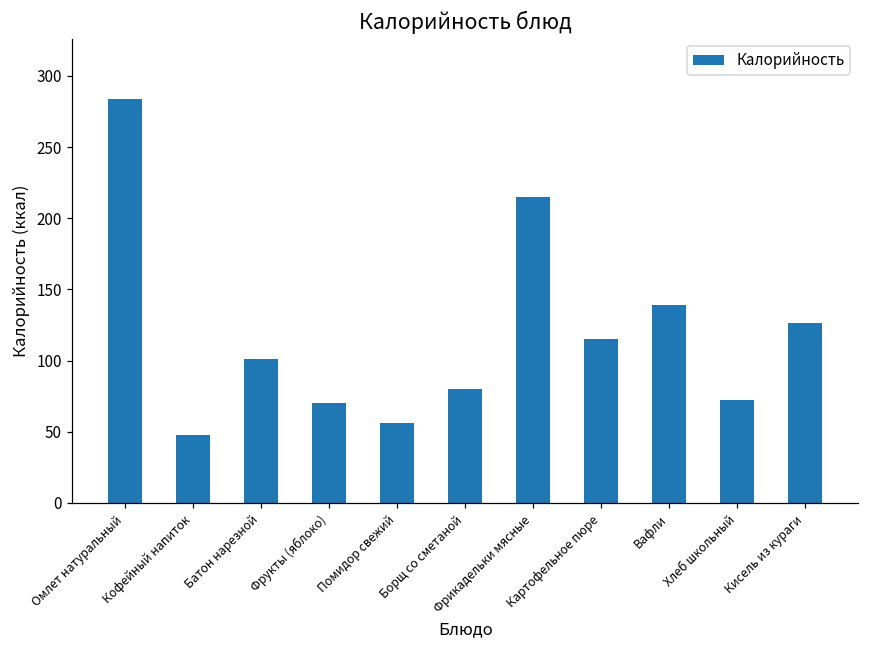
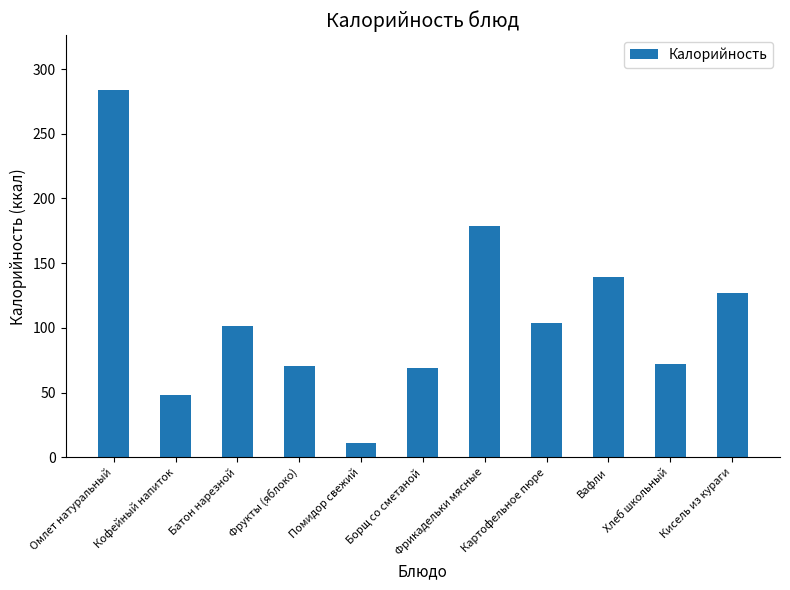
  {
    "Омлет натуральный": 284,
    "Кофейный напиток": 48,
    "Батон нарезной": 101,
    "Фрукты (яблоко)": 70,
-   "Помидор свежий": 56,
-   "Борщ со сметаной": 80,
-   "Фрикадельки мясные": 215,
-   "Картофельное пюре": 115,
+   "Помидор свежий": 11,
+   "Борщ со сметаной": 69,
+   "Фрикадельки мясные": 179,
+   "Картофельное пюре": 104,
    "Вафли": 139,
    "Хлеб школьный": 72,
    "Кисель из кураги": 127
  }
